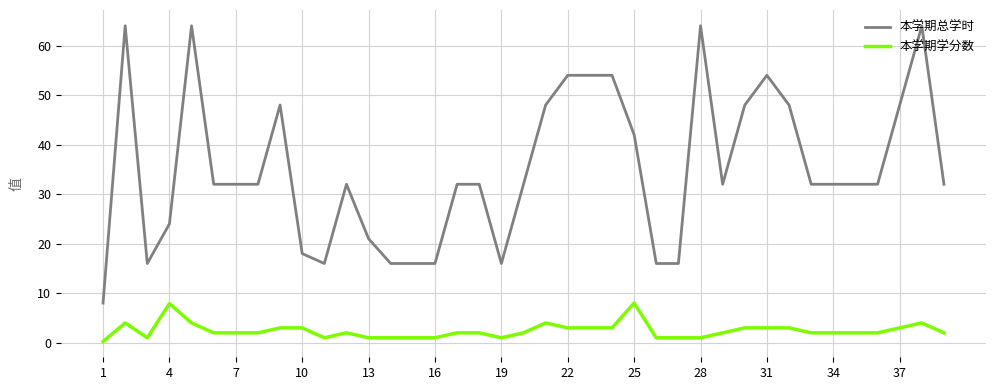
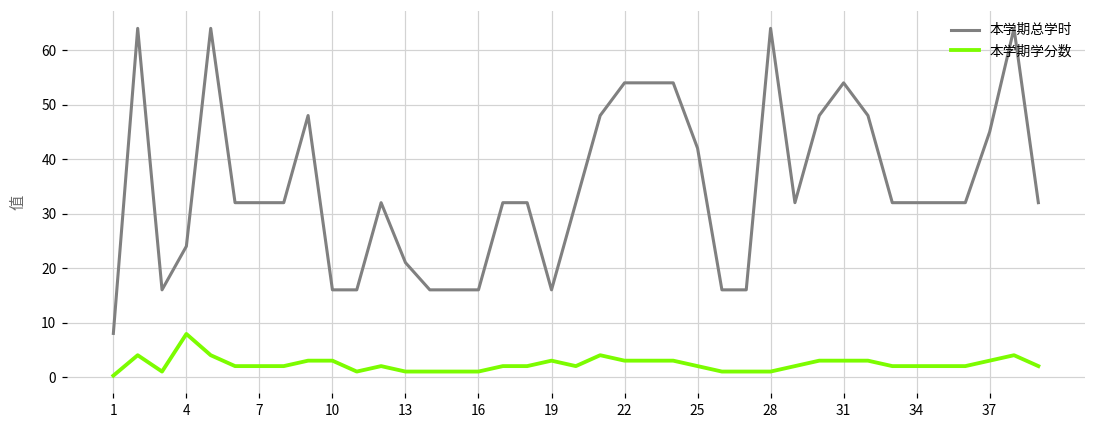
  {
    "本学期总学时": {
      "1": 8,
      "4": 24,
      "7": 32,
-     "10": 18,
+     "10": 16,
      "13": 21,
      "16": 16,
      "19": 16,
      "22": 54,
      "25": 42,
      "28": 64,
      "31": 54,
      "34": 32,
-     "37": 48
+     "37": 45
    },
    "本学期学分数": {
      "1": 0,
      "4": 8,
      "7": 2,
      "10": 3,
      "13": 1,
      "16": 1,
-     "19": 1,
+     "19": 3,
      "22": 3,
-     "25": 8,
+     "25": 2,
      "28": 1,
      "31": 3,
      "34": 2,
      "37": 3
    }
  }
